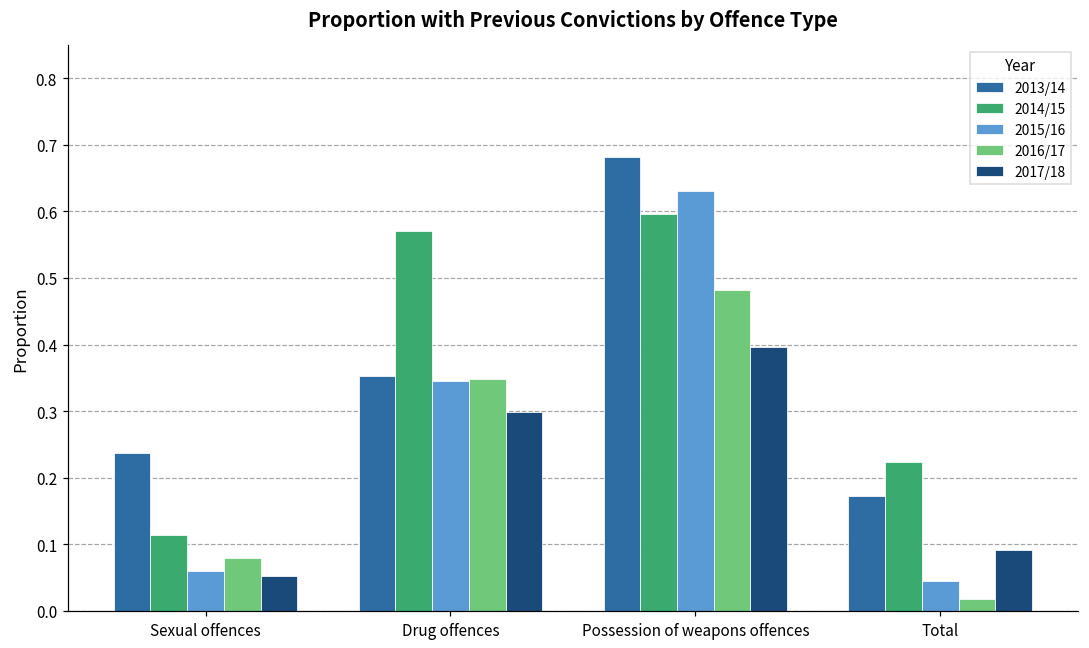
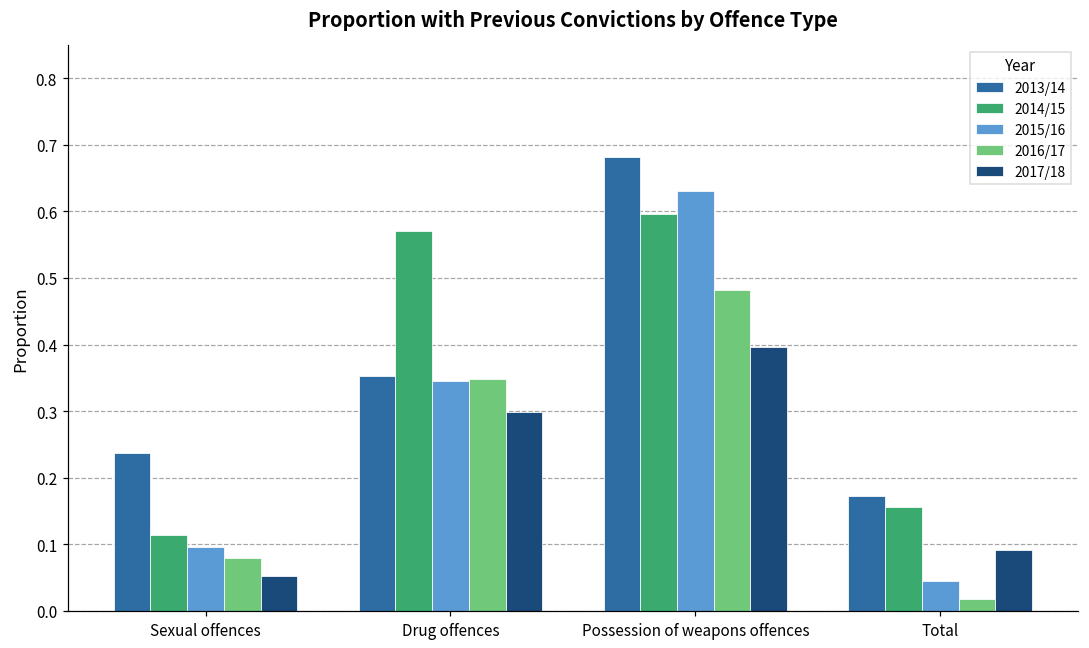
  {
    "2014/15": {
      "Sexual offences": 0.11,
      "Drug offences": 0.57,
      "Possession of weapons offences": 0.60,
-     "Total": 0.22
+     "Total": 0.16
    },
    "2015/16": {
-     "Sexual offences": 0.06,
+     "Sexual offences": 0.10,
      "Drug offences": 0.35,
      "Possession of weapons offences": 0.63,
      "Total": 0.04
    },
    "2016/17": {
      "Sexual offences": 0.08,
      "Drug offences": 0.35,
      "Possession of weapons offences": 0.48,
      "Total": 0.02
    }
  }
